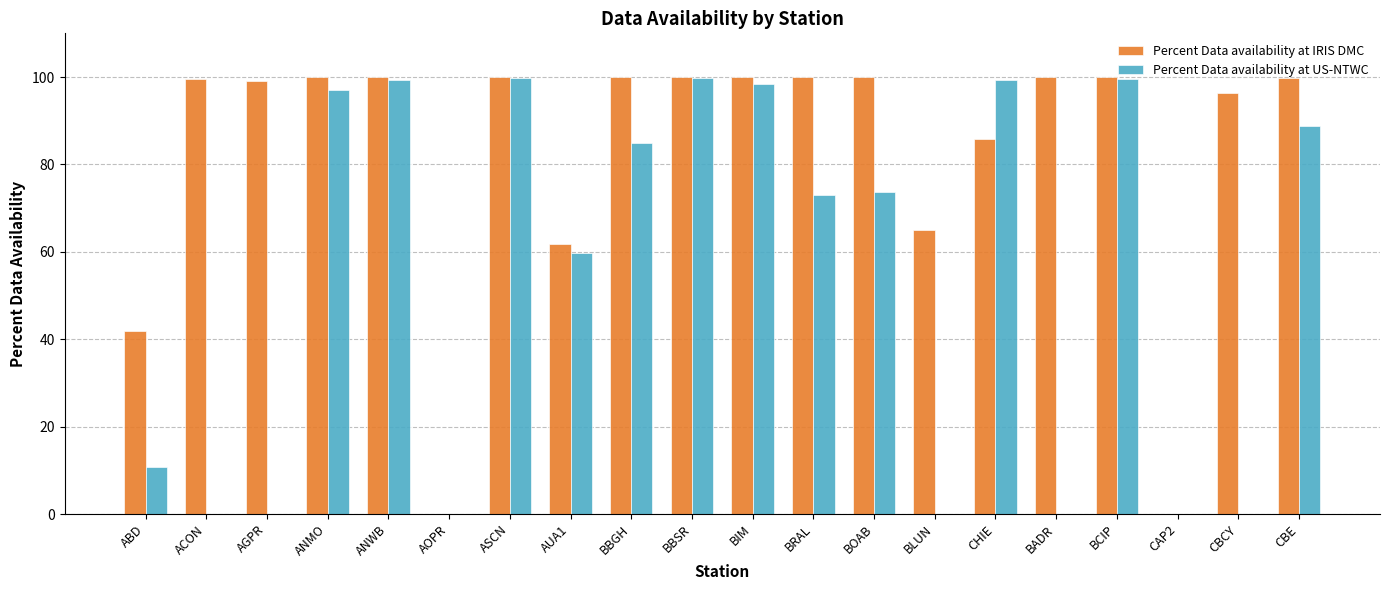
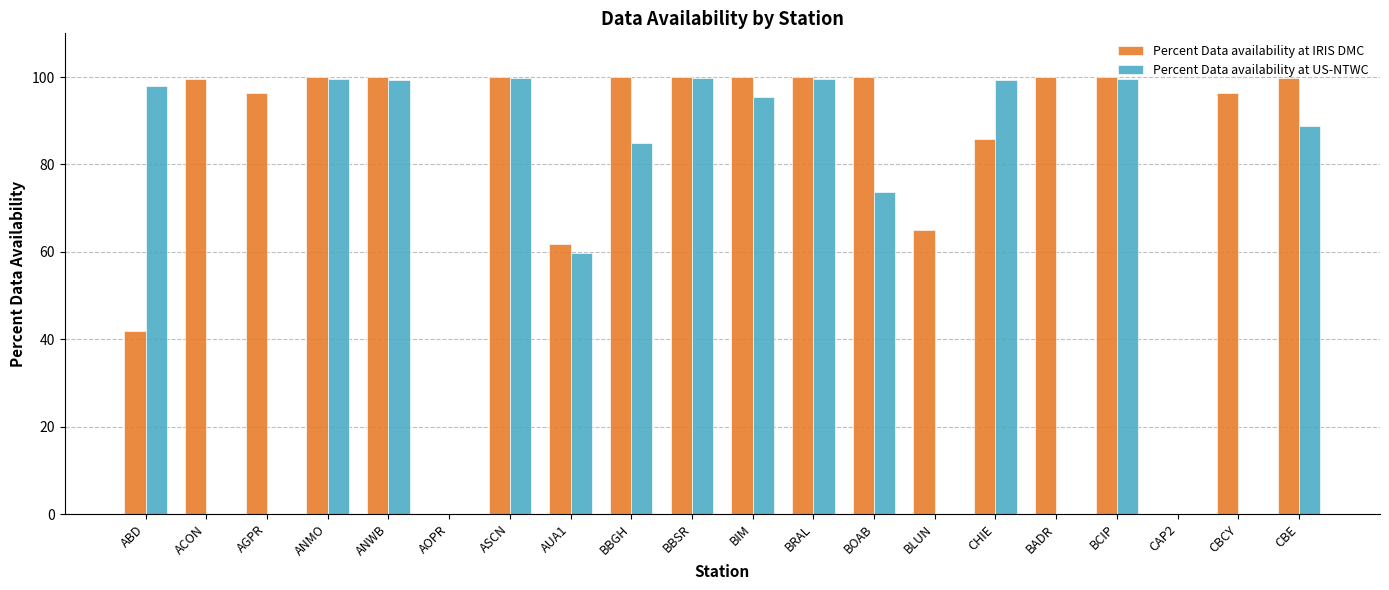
  {
    "Percent Data availability at IRIS DMC": {
      "ABD": 42,
      "ACON": 100,
-     "AGPR": 99,
+     "AGPR": 96,
      "ANMO": 100,
      "ANWB": 100,
      "AOPR": 0,
      "ASCN": 100,
      "AUA1": 62,
      "BBGH": 100,
      "BBSR": 100,
      "BIM": 100,
      "BRAL": 100,
      "BOAB": 100,
      "BLUN": 65,
      "CHIE": 86,
      "BADR": 100,
      "BCIP": 100,
      "CAP2": 0,
      "CBCY": 96,
      "CBE": 100
    },
    "Percent Data availability at US-NTWC": {
-     "ABD": 11,
+     "ABD": 98,
      "ACON": 0,
      "AGPR": 0,
-     "ANMO": 97,
+     "ANMO": 100,
      "ANWB": 99,
      "AOPR": 0,
      "ASCN": 100,
      "AUA1": 60,
      "BBGH": 85,
      "BBSR": 100,
-     "BIM": 99,
-     "BRAL": 73,
+     "BIM": 96,
+     "BRAL": 100,
      "BOAB": 74,
      "BLUN": 0,
      "CHIE": 99,
      "BADR": 0,
      "BCIP": 100,
      "CAP2": 0,
      "CBCY": 0,
      "CBE": 89
    }
  }
